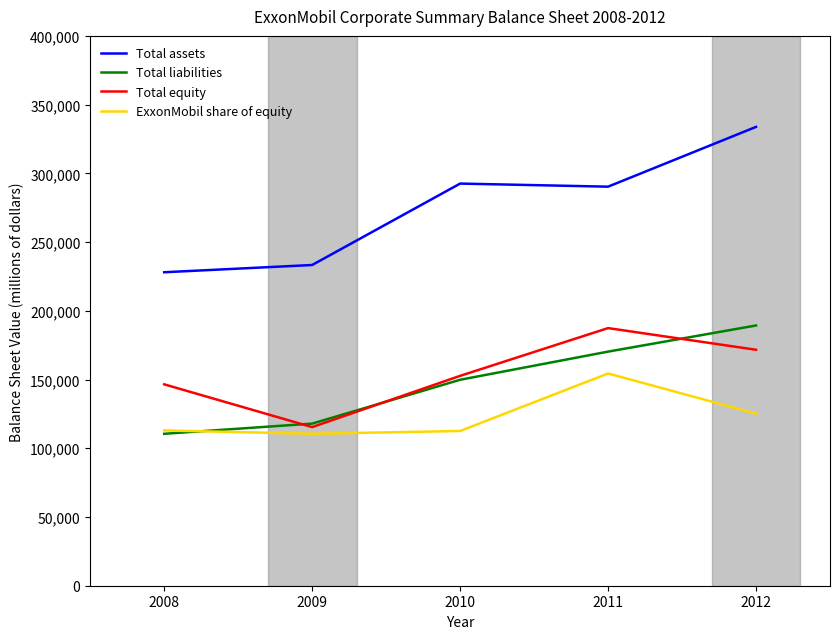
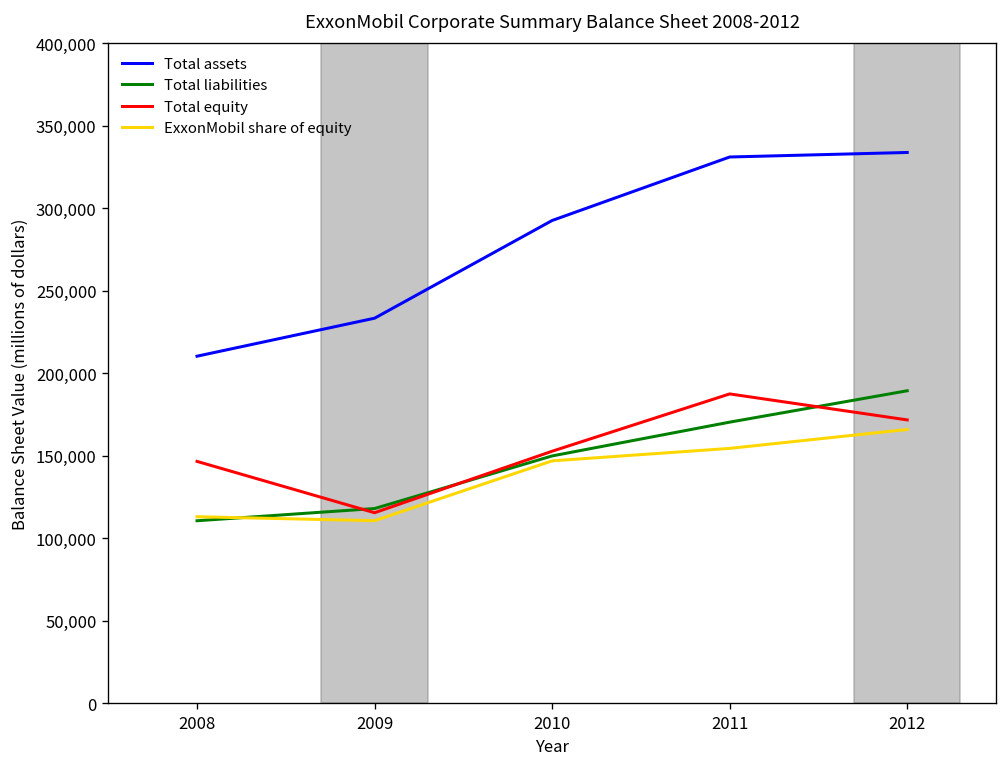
  {
    "Total assets": {
-     "2008": "228,000",
+     "2008": "210,000",
      "2009": "233,000",
      "2010": "293,000",
-     "2011": "290,000",
+     "2011": "331,000",
      "2012": "334,000"
    },
    "Total liabilities": {
      "2008": "111,000",
      "2009": "118,000",
      "2010": "150,000",
      "2011": "170,000",
      "2012": "189,000"
    },
    "Total equity": {
      "2008": "147,000",
      "2009": "115,000",
      "2010": "153,000",
      "2011": "187,000",
      "2012": "172,000"
    },
    "ExxonMobil share of equity": {
      "2008": "113,000",
      "2009": "111,000",
-     "2010": "113,000",
+     "2010": "147,000",
      "2011": "154,000",
-     "2012": "125,000"
+     "2012": "166,000"
    }
  }
